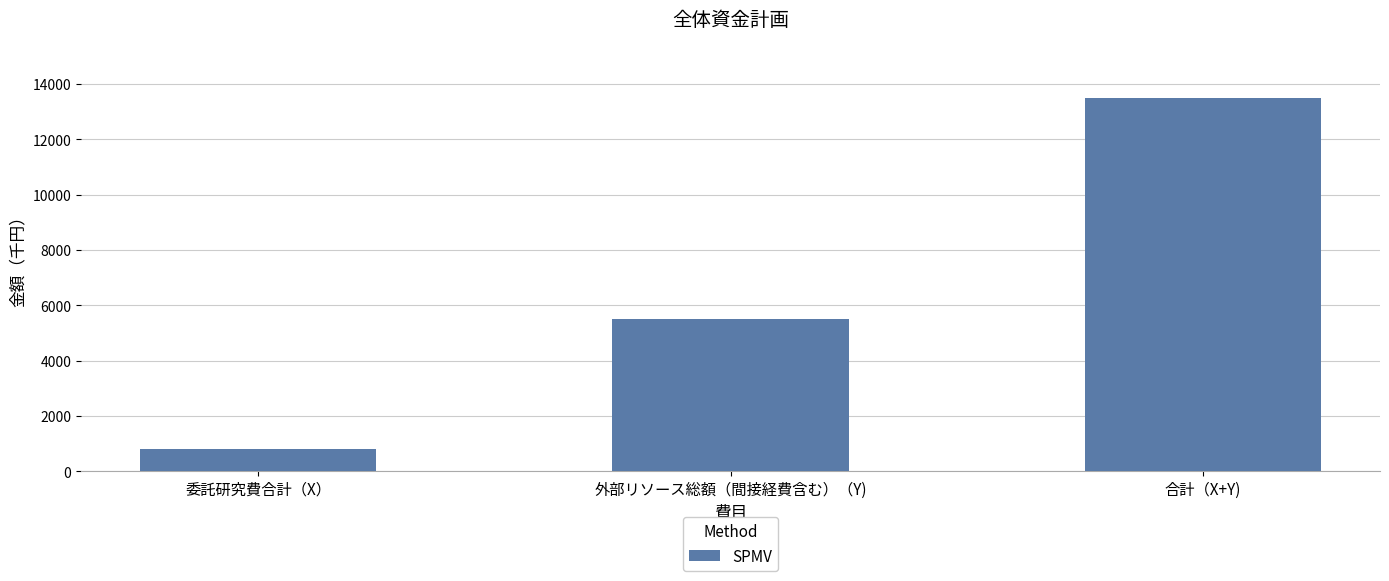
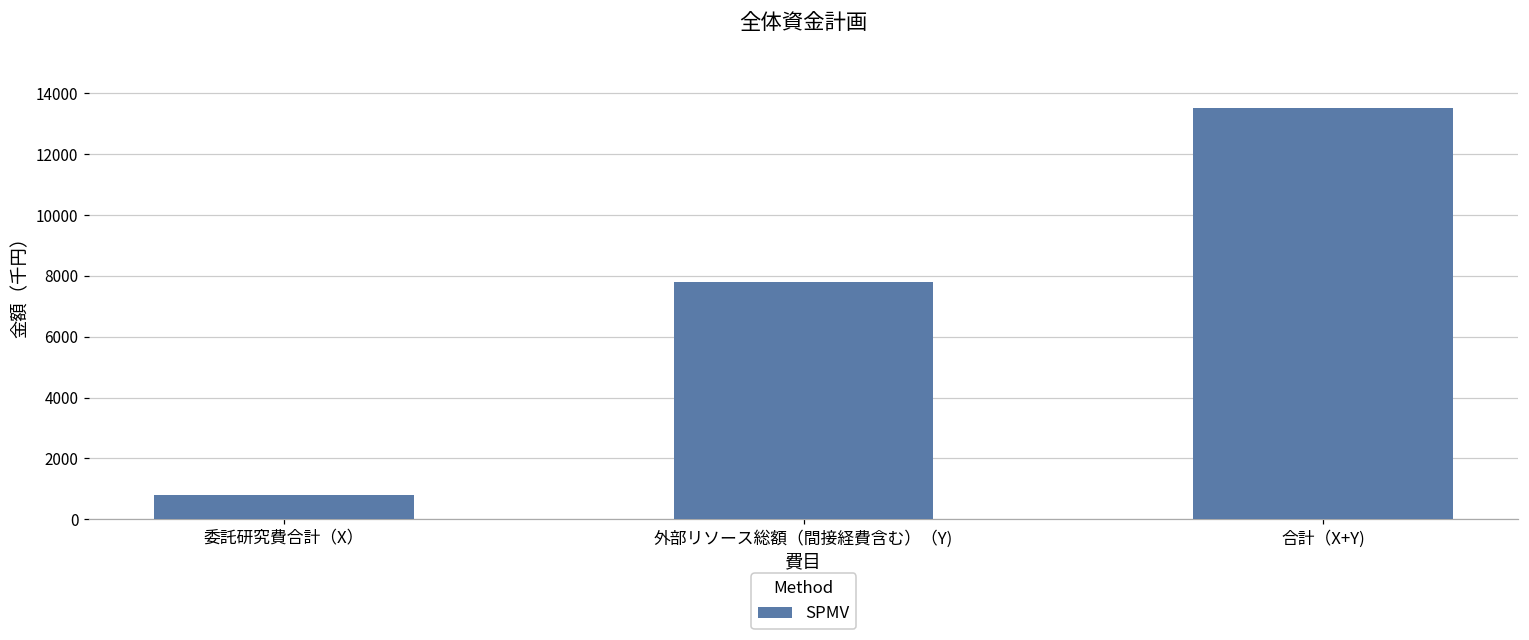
  {
    "委託研究費合計（X）": 800,
-   "外部リソース総額（間接経費含む）（Y)": 5500,
+   "外部リソース総額（間接経費含む）（Y)": 7800,
    "合計（X+Y)": 13500
  }
